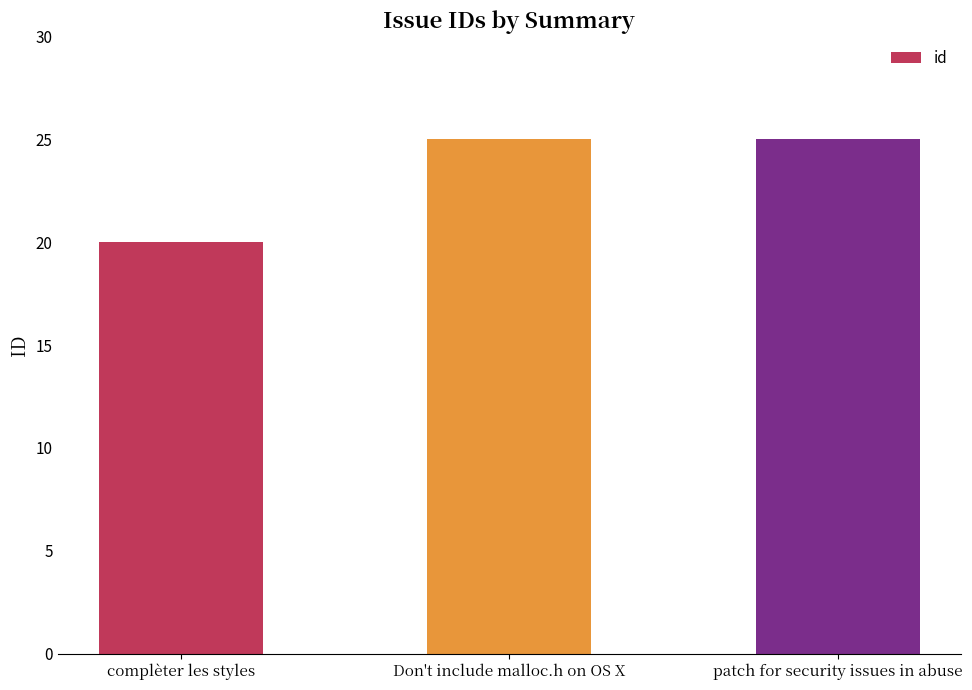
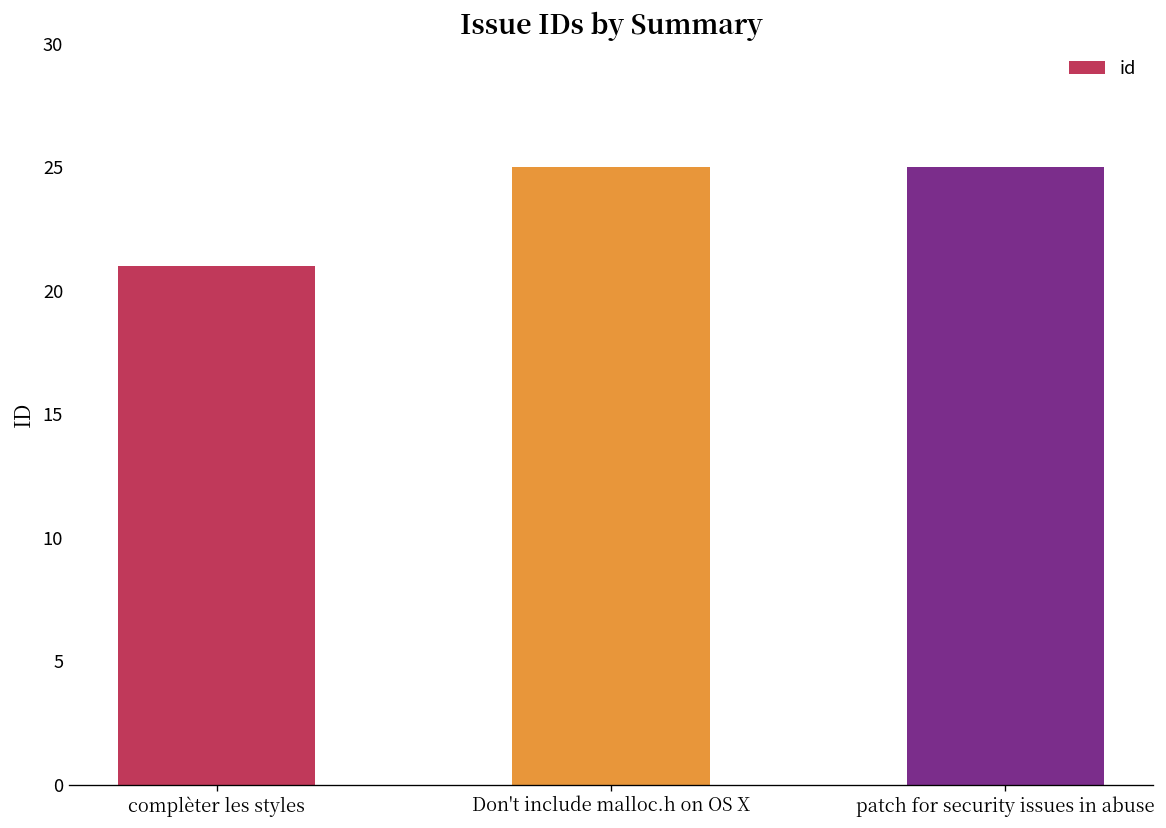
  {
-   "complèter les styles": 20,
+   "complèter les styles": 21,
    "Don't include malloc.h on OS X": 25,
    "patch for security issues in abuse": 25
  }
